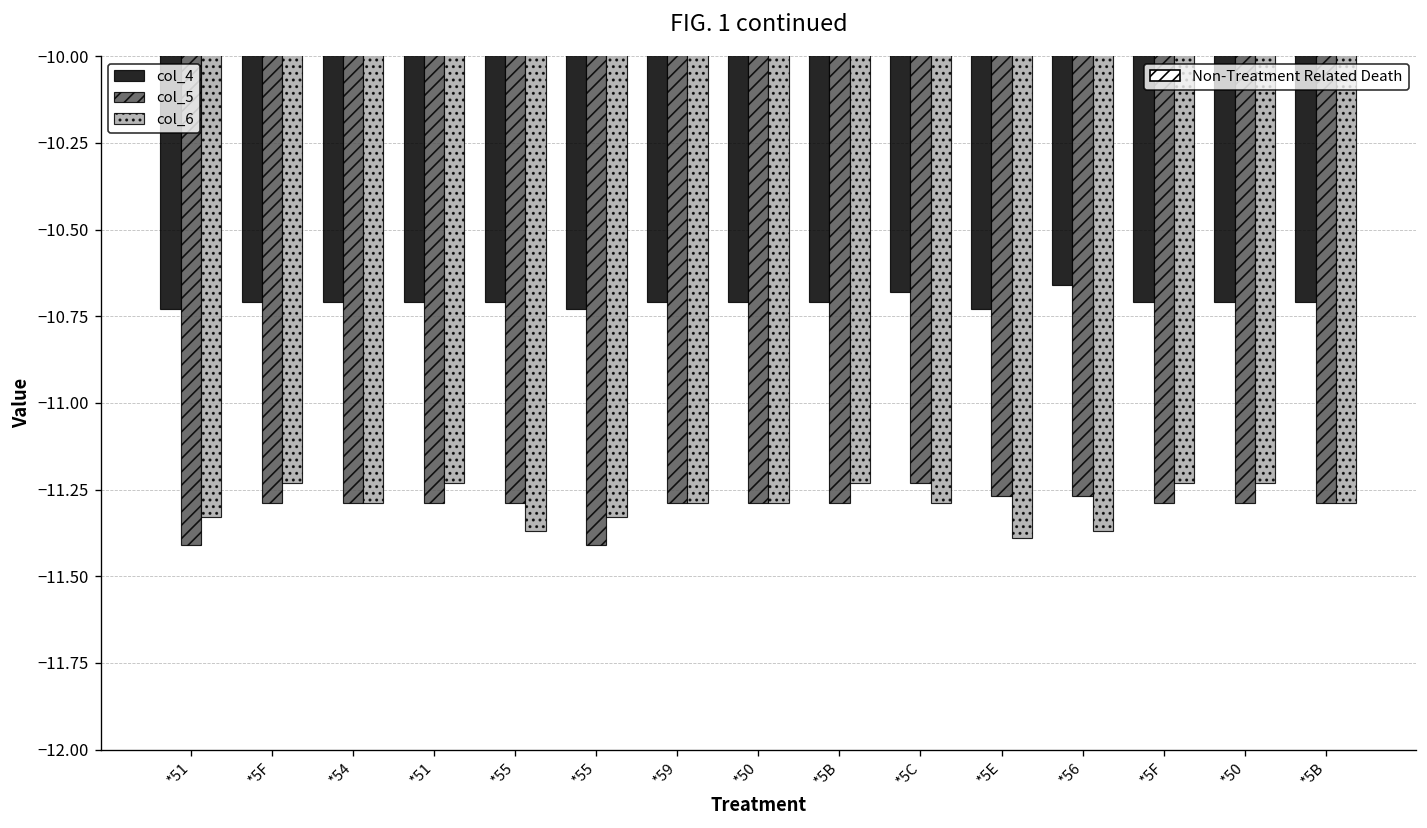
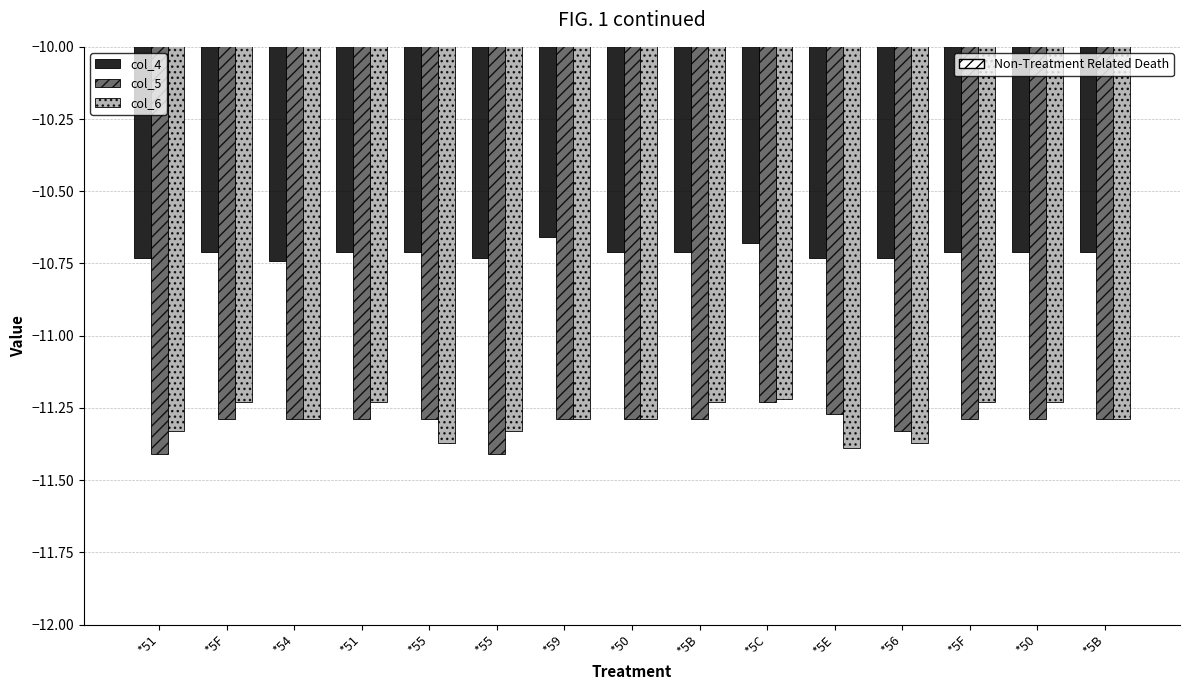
  {
    "col_4": {
-     "*54": -10.71,
-     "*59": -10.71,
+     "*54": -10.74,
+     "*59": -10.66,
      "*5C": -10.68,
      "*5E": -10.73,
-     "*56": -10.66
+     "*56": -10.73
    },
    "col_5": {
      "*54": -11.29,
      "*59": -11.29,
      "*5C": -11.23,
      "*5E": -11.27,
-     "*56": -11.27
+     "*56": -11.33
    },
    "col_6": {
      "*54": -11.29,
      "*59": -11.29,
-     "*5C": -11.29,
+     "*5C": -11.22,
      "*5E": -11.39,
      "*56": -11.37
    }
  }
